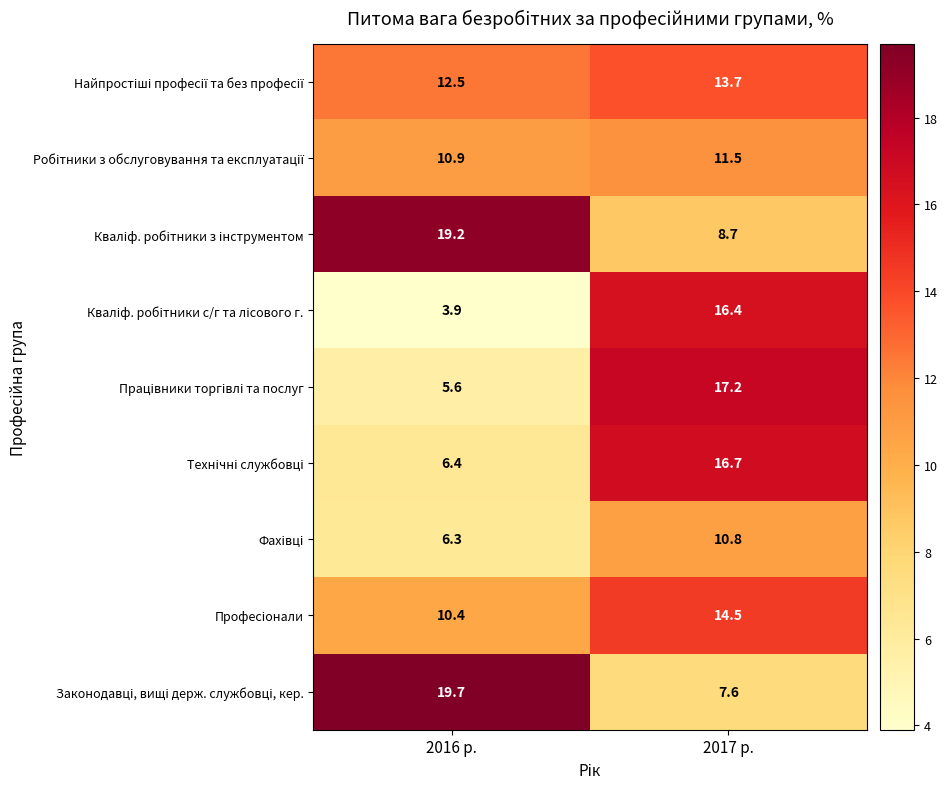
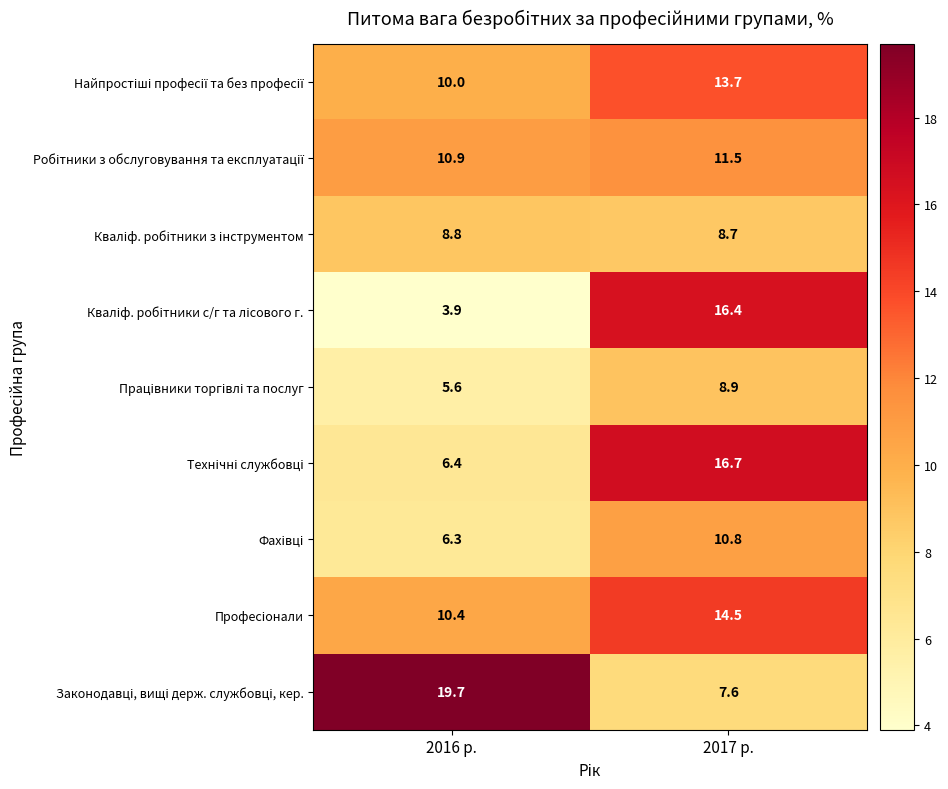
  {
    "Найпростіші професії та без професії": {
-     "2016 р.": 12.5,
+     "2016 р.": 10.0,
      "2017 р.": 13.7
    },
    "Робітники з обслуговування та експлуатації": {
      "2016 р.": 10.9,
      "2017 р.": 11.5
    },
    "Кваліф. робітники з інструментом": {
-     "2016 р.": 19.2,
+     "2016 р.": 8.8,
      "2017 р.": 8.7
    },
    "Кваліф. робітники с/г та лісового г.": {
      "2016 р.": 3.9,
      "2017 р.": 16.4
    },
    "Працівники торгівлі та послуг": {
      "2016 р.": 5.6,
-     "2017 р.": 17.2
+     "2017 р.": 8.9
    },
    "Технічні службовці": {
      "2016 р.": 6.4,
      "2017 р.": 16.7
    },
    "Фахівці": {
      "2016 р.": 6.3,
      "2017 р.": 10.8
    },
    "Професіонали": {
      "2016 р.": 10.4,
      "2017 р.": 14.5
    },
    "Законодавці, вищі держ. службовці, кер.": {
      "2016 р.": 19.7,
      "2017 р.": 7.6
    }
  }
